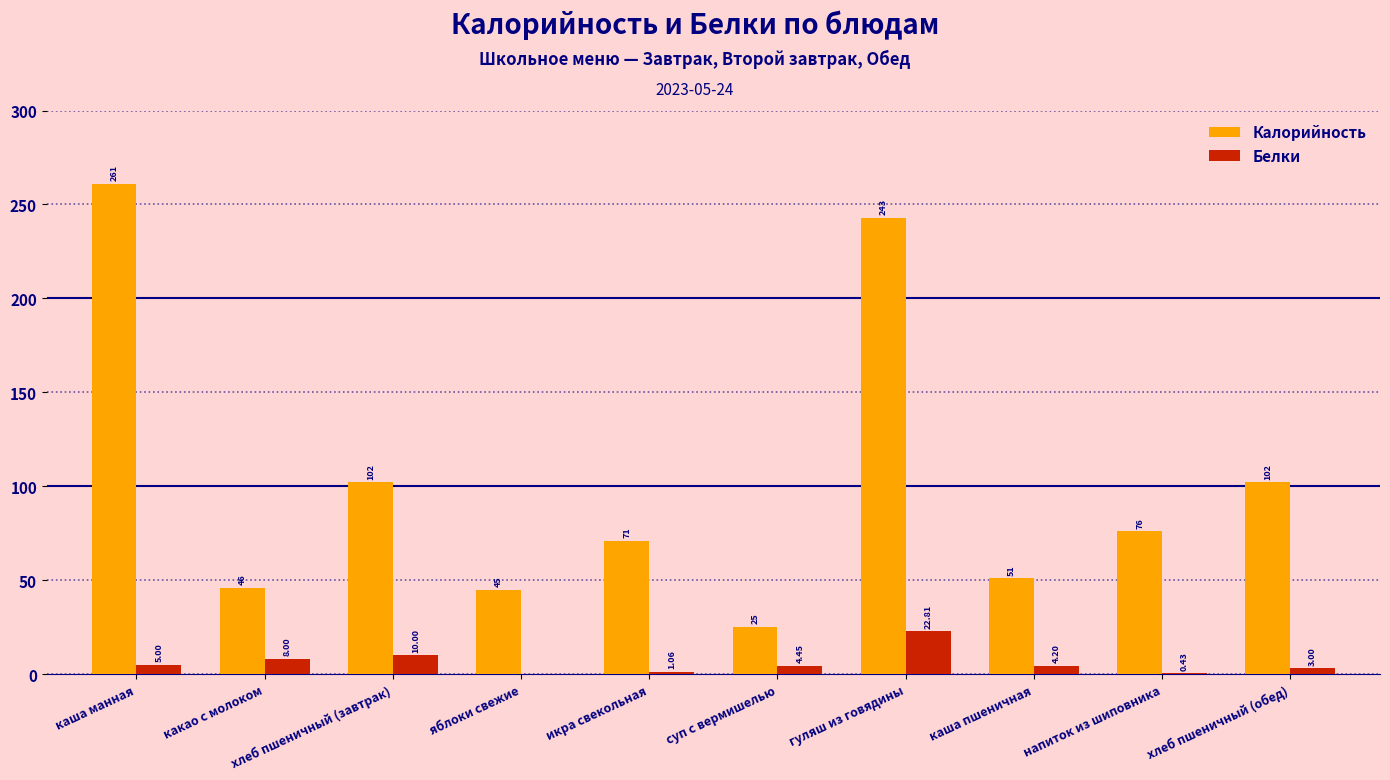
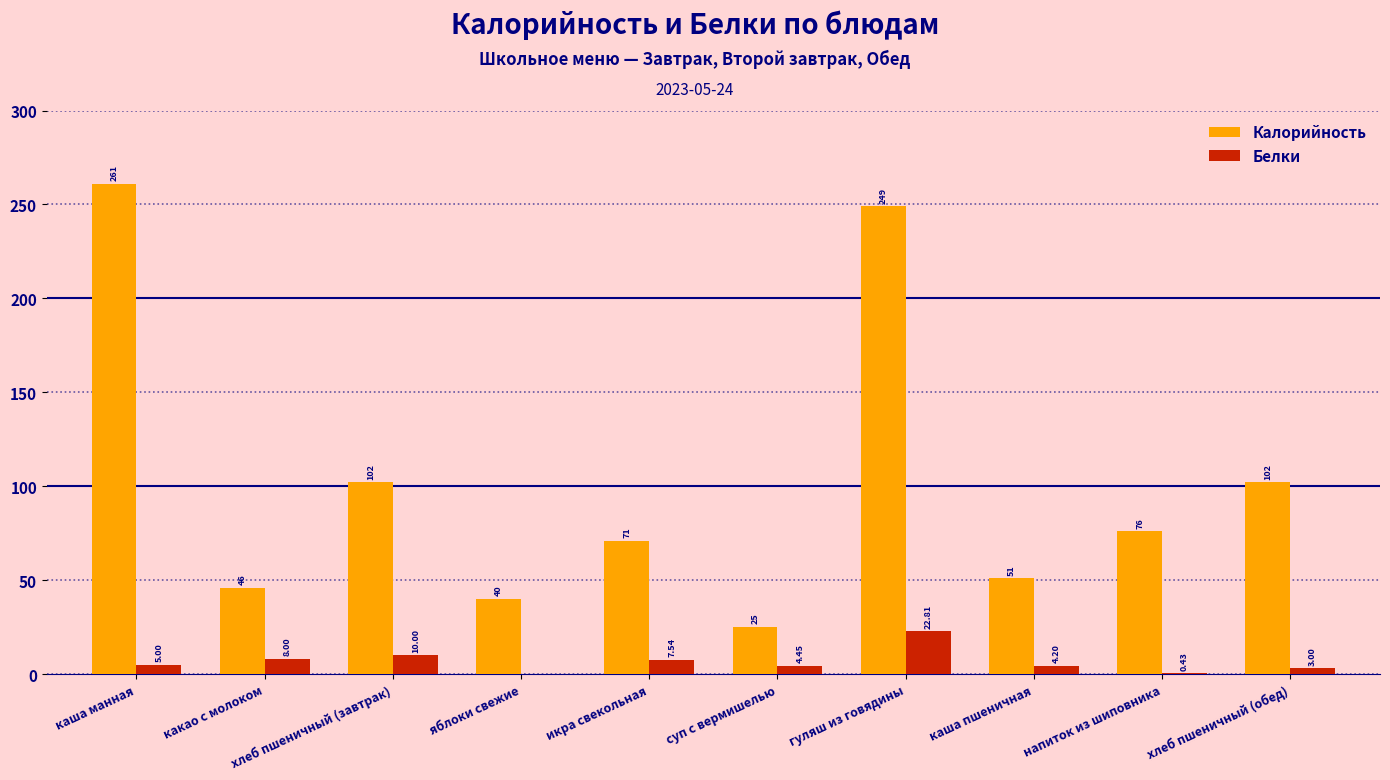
  {
    "Калорийность": {
      "каша манная": 261,
      "какао с молоком": 46,
      "хлеб пшеничный (завтрак)": 102,
-     "яблоки свежие": 45,
+     "яблоки свежие": 40,
      "икра свекольная": 71,
      "суп с вермишелью": 25,
-     "гуляш из говядины": 243,
+     "гуляш из говядины": 249,
      "каша пшеничная": 51,
      "напиток из шиповника": 76,
      "хлеб пшеничный (обед)": 102
    },
    "Белки": {
      "каша манная": 5.00,
      "какао с молоком": 8.00,
      "хлеб пшеничный (завтрак)": 10.00,
-     "икра свекольная": 1.06,
+     "икра свекольная": 7.54,
      "суп с вермишелью": 4.45,
      "гуляш из говядины": 22.81,
      "каша пшеничная": 4.20,
      "напиток из шиповника": 0.43,
      "хлеб пшеничный (обед)": 3.00
    }
  }
